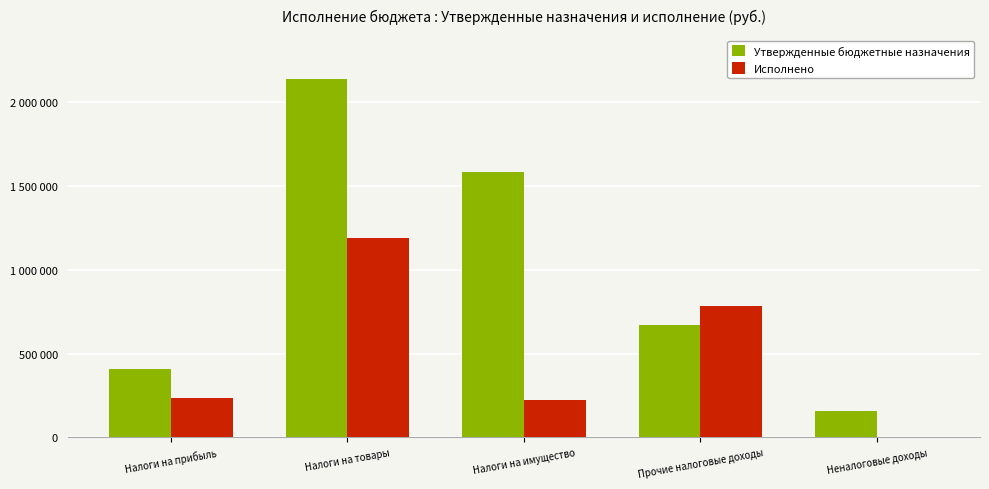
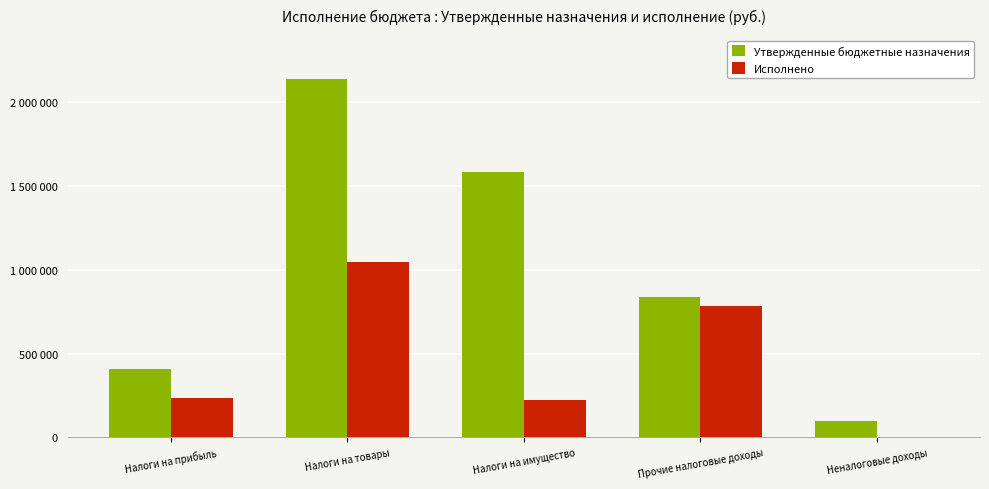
  {
    "Утвержденные бюджетные назначения": {
      "Налоги на прибыль": 410000,
      "Налоги на товары": 2140000,
      "Налоги на имущество": 1580000,
-     "Прочие налоговые доходы": 670000,
-     "Неналоговые доходы": 160000
+     "Прочие налоговые доходы": 840000,
+     "Неналоговые доходы": 100000
    },
    "Исполнено": {
      "Налоги на прибыль": 230000,
-     "Налоги на товары": 1190000,
+     "Налоги на товары": 1050000,
      "Налоги на имущество": 230000,
      "Прочие налоговые доходы": 780000,
      "Неналоговые доходы": 0
    }
  }
